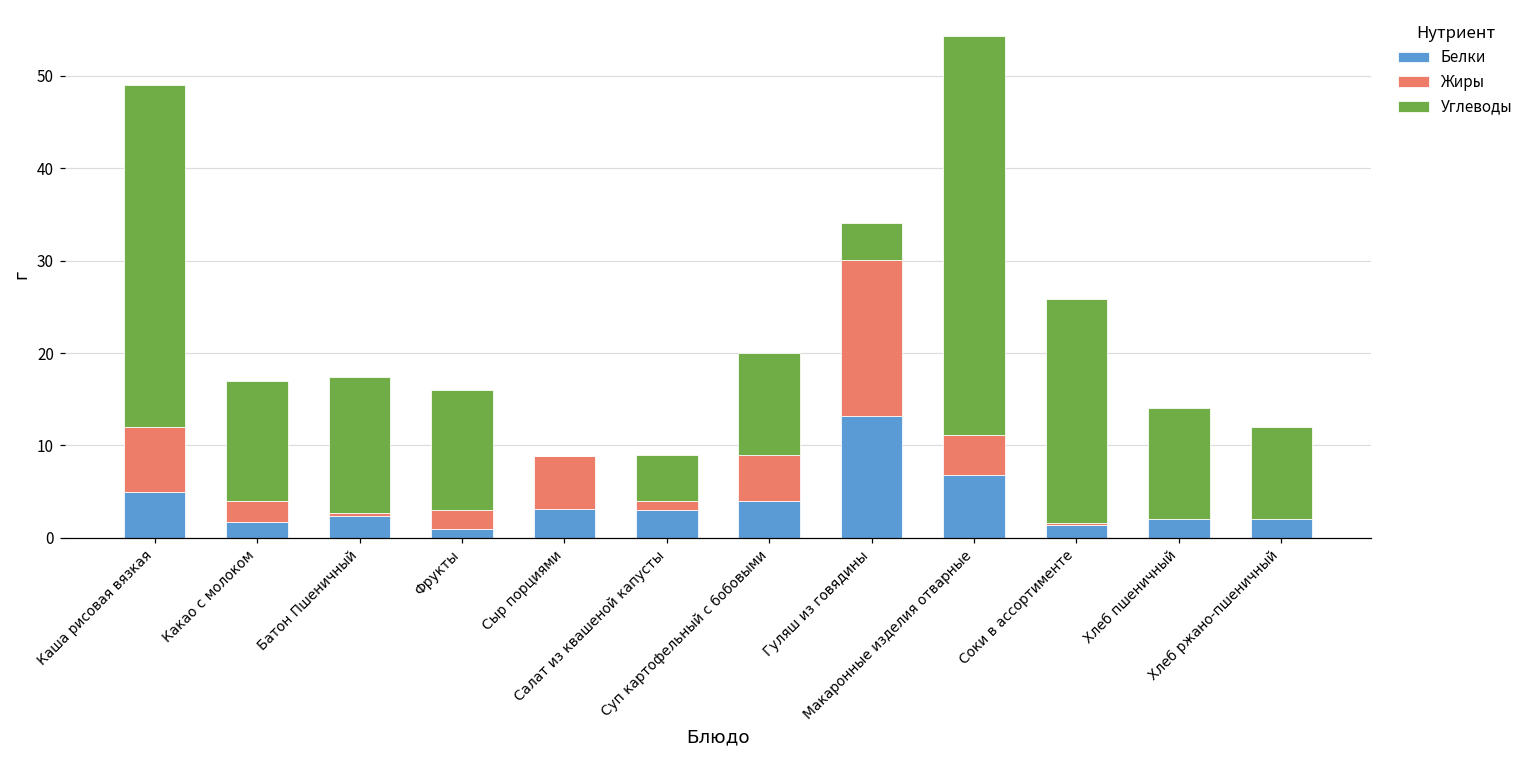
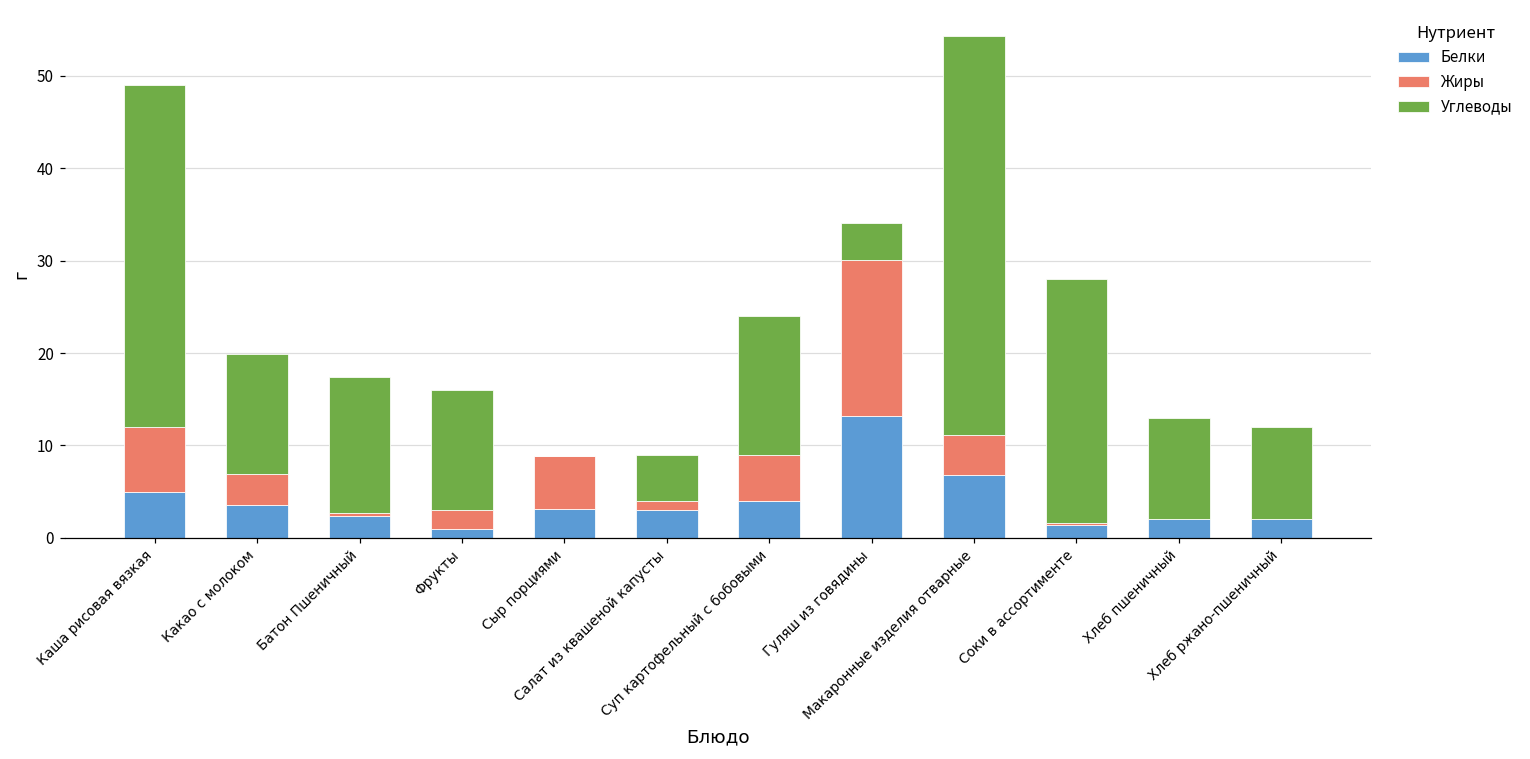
  {
    "Белки": {
      "Каша рисовая вязкая": 5,
-     "Какао с молоком": 2,
+     "Какао с молоком": 4,
      "Батон Пшеничный": 2,
      "Фрукты": 1,
      "Сыр порциями": 3,
      "Салат из квашеной капусты": 3,
      "Суп картофельный с бобовыми": 4,
      "Гуляш из говядины": 13,
      "Макаронные изделия отварные": 7,
      "Соки в ассортименте": 1,
      "Хлеб пшеничный": 2,
      "Хлеб ржано-пшеничный": 2
    },
    "Жиры": {
      "Каша рисовая вязкая": 7,
-     "Какао с молоком": 2,
+     "Какао с молоком": 3,
      "Батон Пшеничный": 0,
      "Фрукты": 2,
      "Сыр порциями": 6,
      "Салат из квашеной капусты": 1,
      "Суп картофельный с бобовыми": 5,
      "Гуляш из говядины": 17,
      "Макаронные изделия отварные": 4,
      "Хлеб пшеничный": 0,
      "Хлеб ржано-пшеничный": 0
    },
    "Углеводы": {
      "Каша рисовая вязкая": 37,
      "Какао с молоком": 13,
      "Батон Пшеничный": 15,
      "Фрукты": 13,
      "Сыр порциями": 0,
      "Салат из квашеной капусты": 5,
-     "Суп картофельный с бобовыми": 11,
+     "Суп картофельный с бобовыми": 15,
      "Гуляш из говядины": 4,
      "Макаронные изделия отварные": 43,
-     "Соки в ассортименте": 24,
-     "Хлеб пшеничный": 12,
+     "Соки в ассортименте": 26,
+     "Хлеб пшеничный": 11,
      "Хлеб ржано-пшеничный": 10
    }
  }
